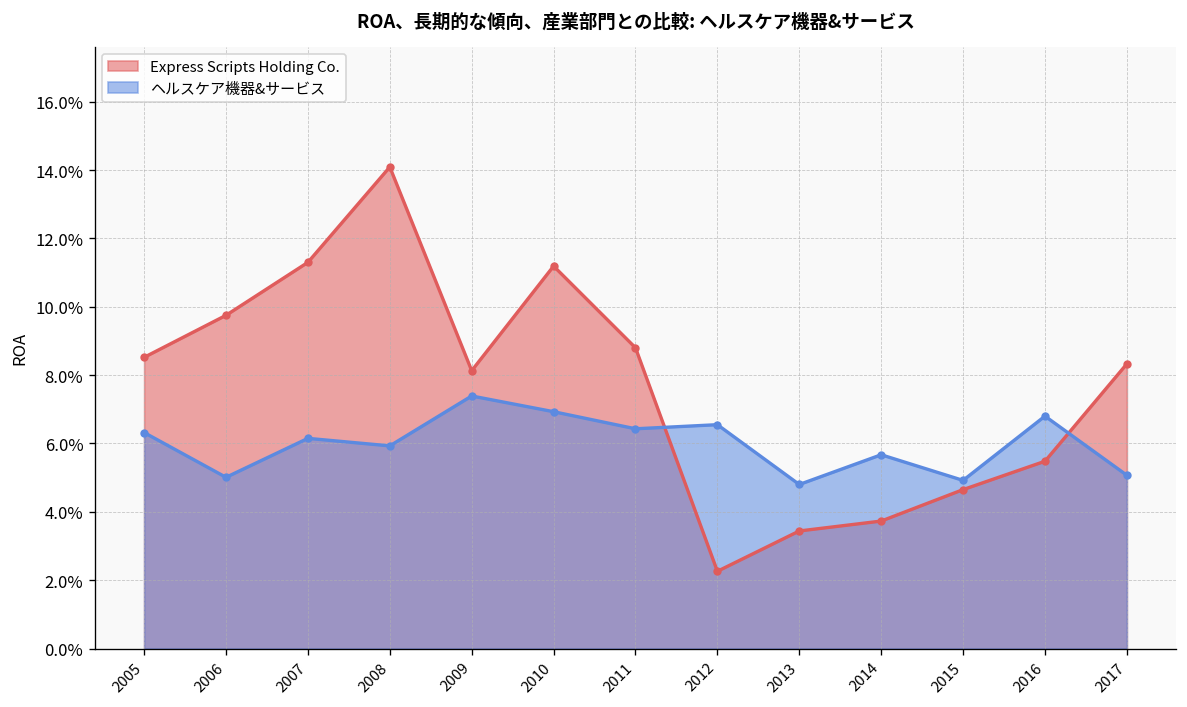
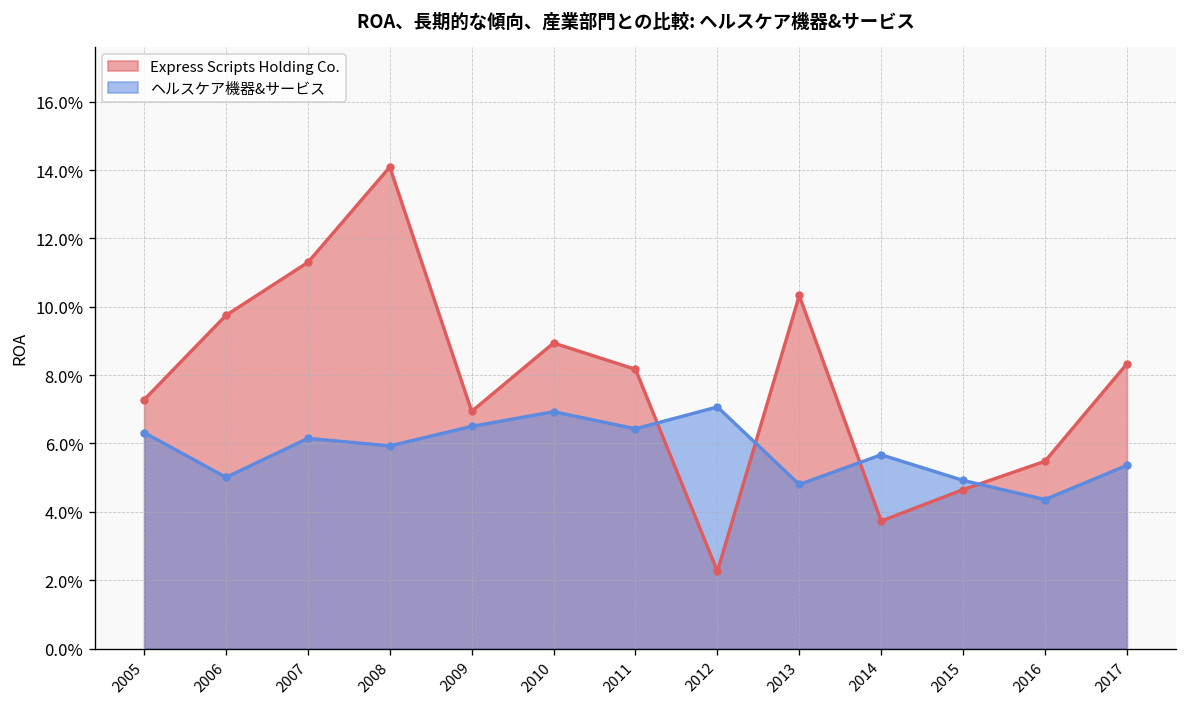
  {
    "Express Scripts Holding Co.": {
-     "2005": "8.5%",
+     "2005": "7.3%",
      "2006": "9.8%",
      "2007": "11.3%",
      "2008": "14.1%",
-     "2009": "8.1%",
-     "2010": "11.2%",
-     "2011": "8.8%",
+     "2009": "6.9%",
+     "2010": "8.9%",
+     "2011": "8.2%",
      "2012": "2.3%",
-     "2013": "3.4%",
+     "2013": "10.3%",
      "2014": "3.7%",
      "2015": "4.7%",
      "2016": "5.5%",
      "2017": "8.3%"
    },
    "ヘルスケア機器&サービス": {
      "2005": "6.3%",
      "2006": "5.0%",
      "2007": "6.2%",
      "2008": "5.9%",
-     "2009": "7.4%",
+     "2009": "6.5%",
      "2010": "6.9%",
      "2011": "6.4%",
-     "2012": "6.6%",
+     "2012": "7.1%",
      "2013": "4.8%",
      "2014": "5.7%",
      "2015": "4.9%",
-     "2016": "6.8%",
-     "2017": "5.1%"
+     "2016": "4.4%",
+     "2017": "5.4%"
    }
  }
